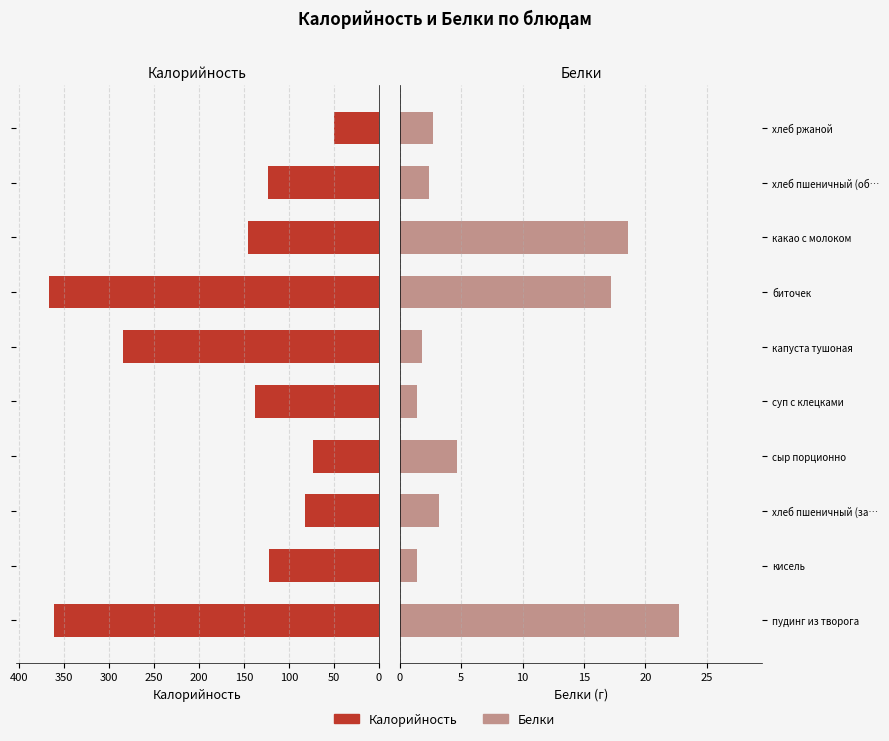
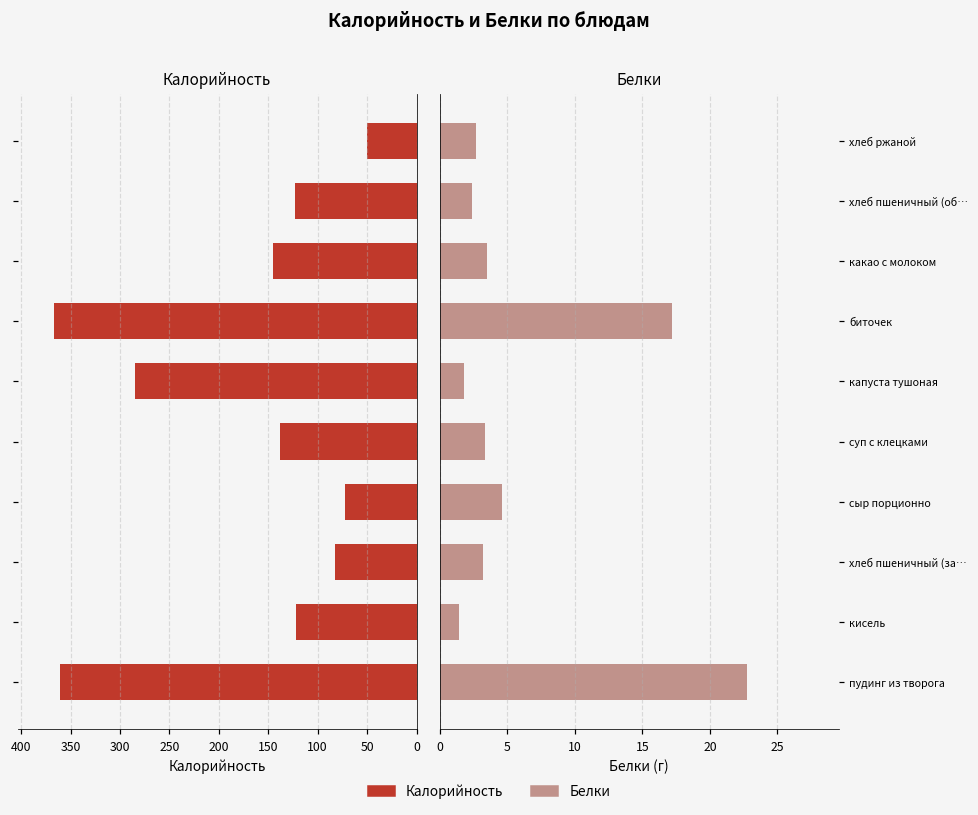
  {
    "Белки": {
      "хлеб ржаной": 2.7,
      "хлеб пшеничный (об…": 2.4,
-     "какао с молоком": 18.6,
+     "какао с молоком": 3.5,
      "биточек": 17.2,
      "капуста тушоная": 1.8,
-     "суп с клецками": 1.4,
+     "суп с клецками": 3.4,
      "сыр порционно": 4.6,
      "хлеб пшеничный (за…": 3.2,
      "кисель": 1.4,
      "пудинг из творога": 22.7
    }
  }
